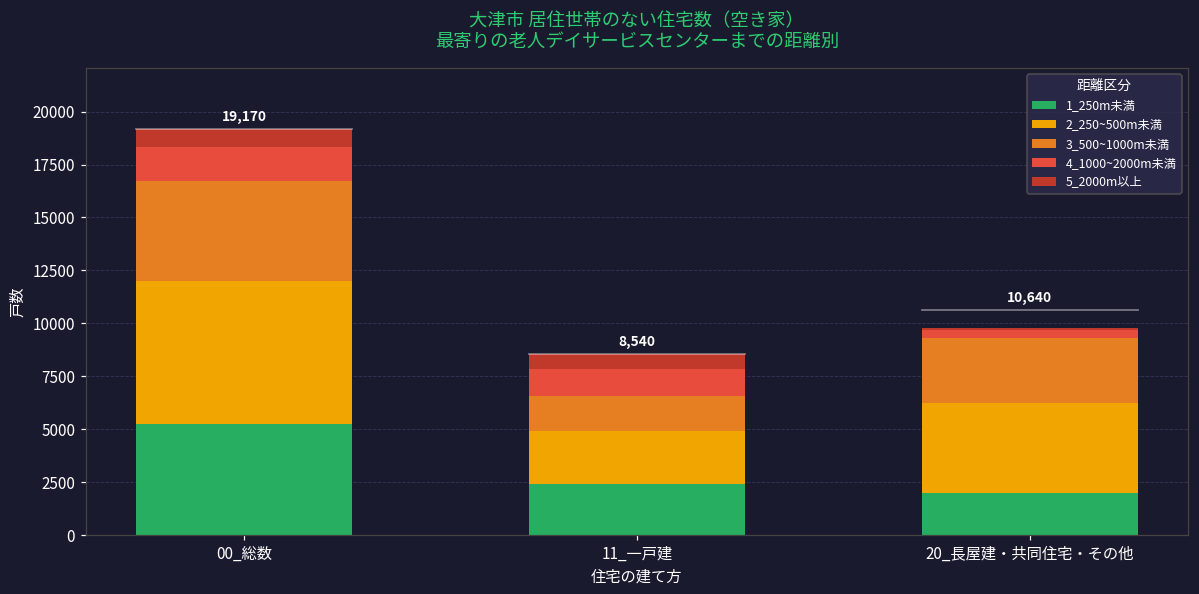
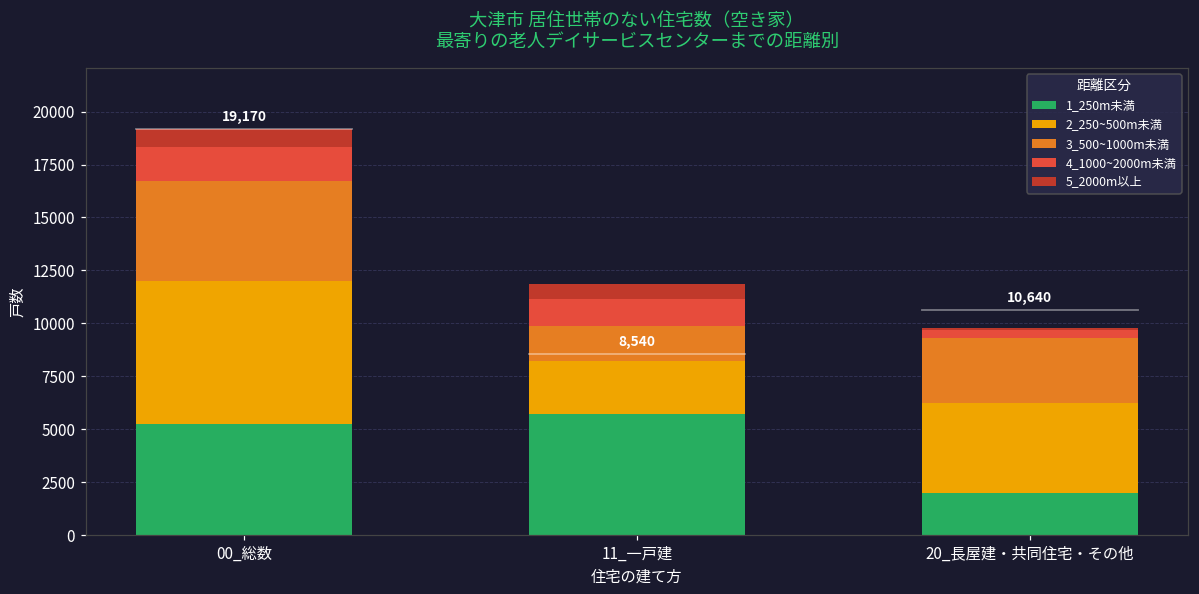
  {
    "1_250m未満": {
      "00_総数": 5200,
-     "11_一戸建": 2400,
+     "11_一戸建": 5700,
      "20_長屋建・共同住宅・その他": 2000
    }
  }
